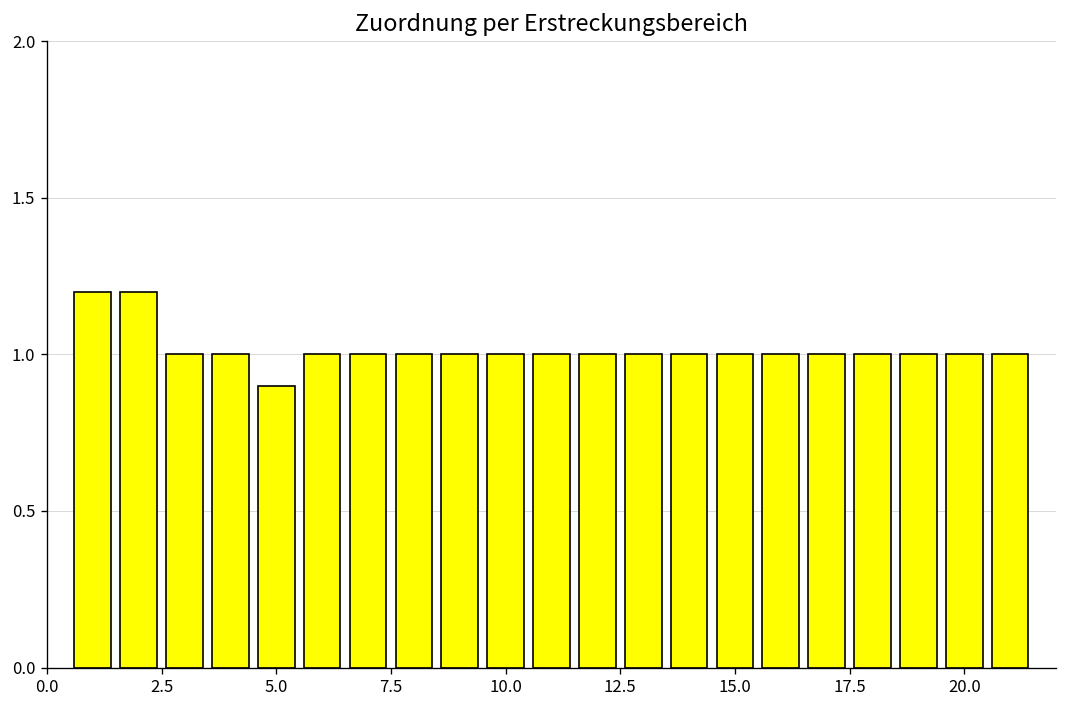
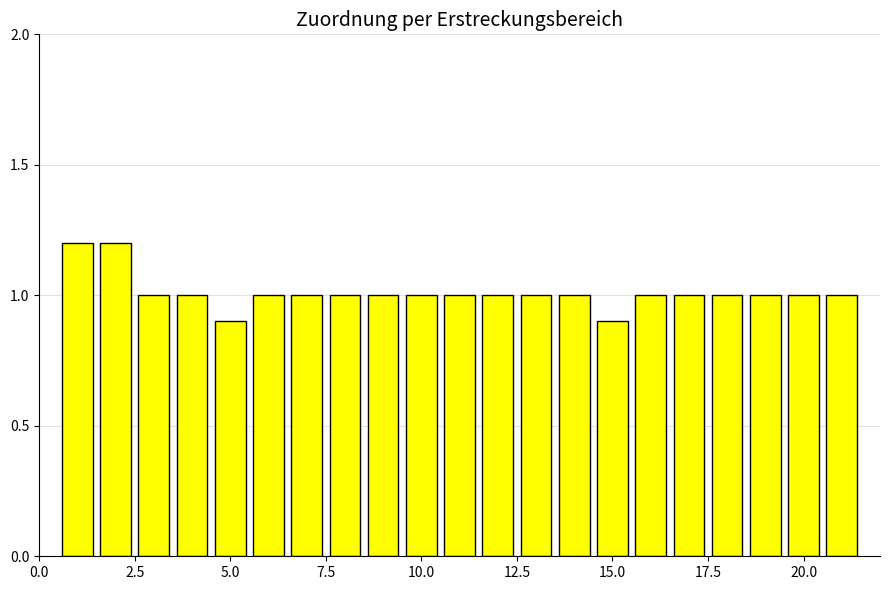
  {
    "5.0": 0.9,
    "10.0": 1.0,
-   "15.0": 1.0,
+   "15.0": 0.9,
    "20.0": 1.0
  }
